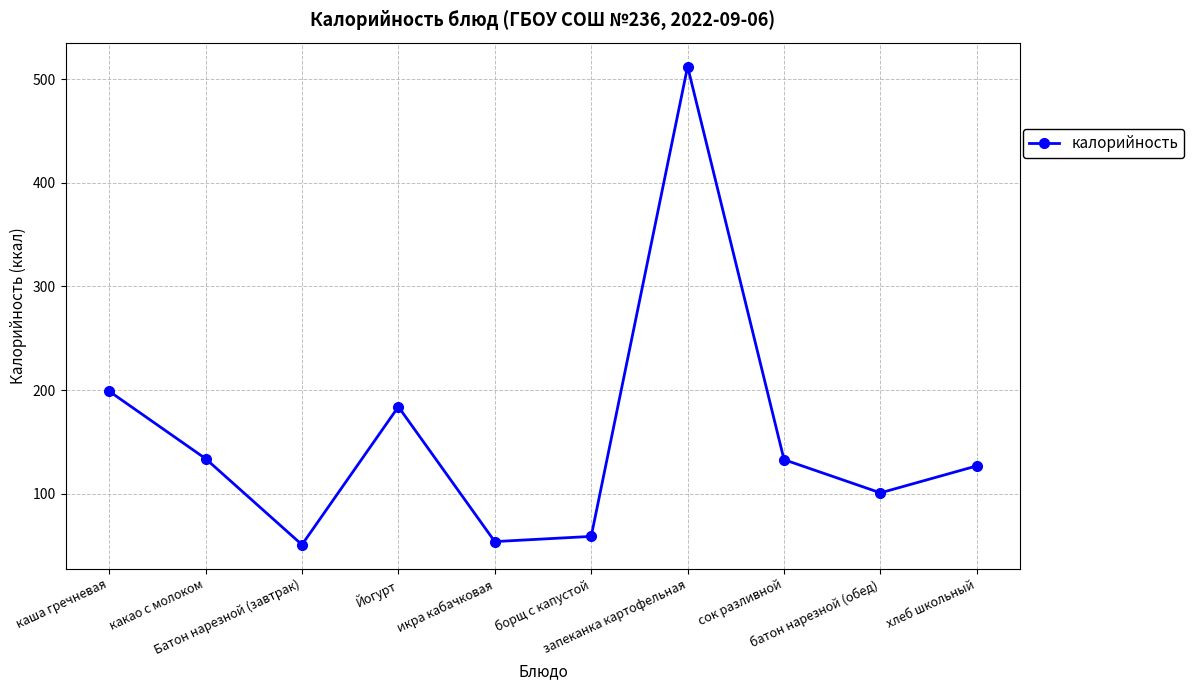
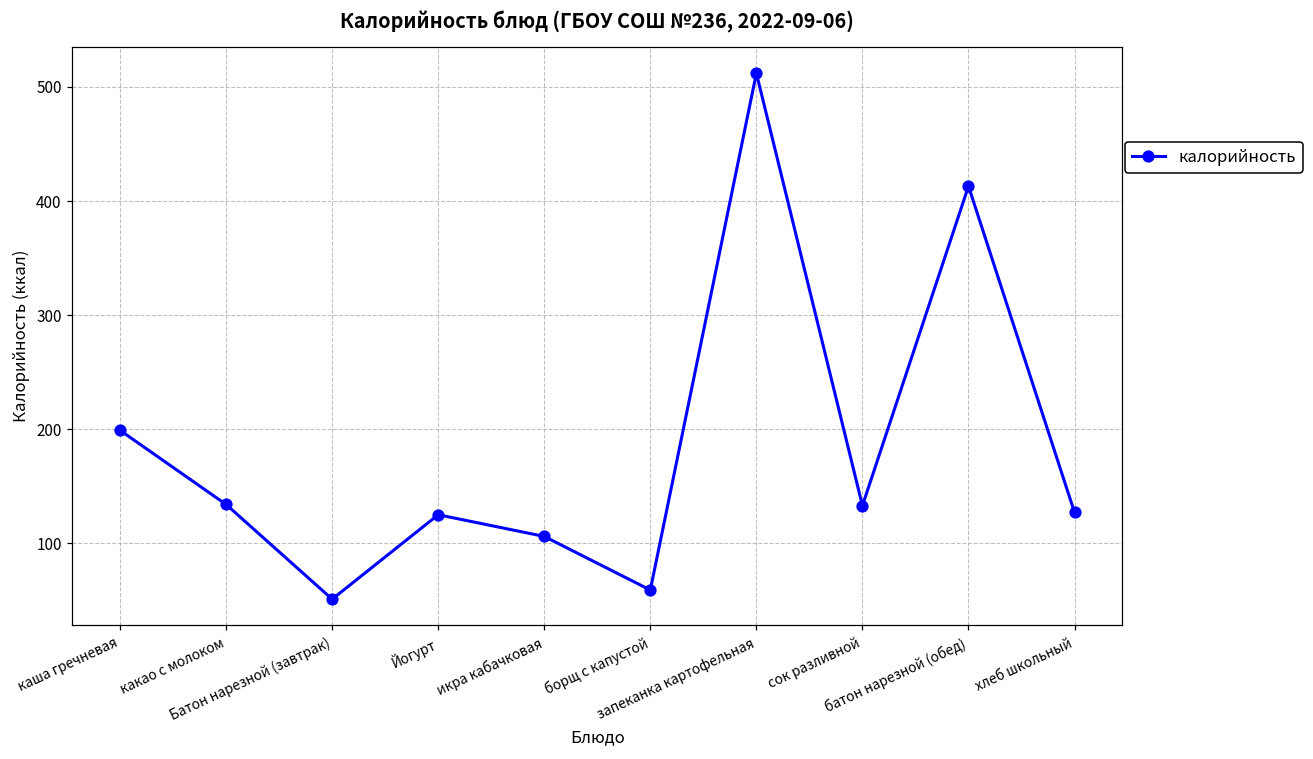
  {
    "каша гречневая": 199,
    "какао с молоком": 134,
    "Батон нарезной (завтрак)": 51,
-   "Йогурт": 184,
-   "икра кабачковая": 54,
+   "Йогурт": 125,
+   "икра кабачковая": 106,
    "борщ с капустой": 59,
    "запеканка картофельная": 512,
    "сок разливной": 133,
-   "батон нарезной (обед)": 101,
+   "батон нарезной (обед)": 413,
    "хлеб школьный": 127
  }
